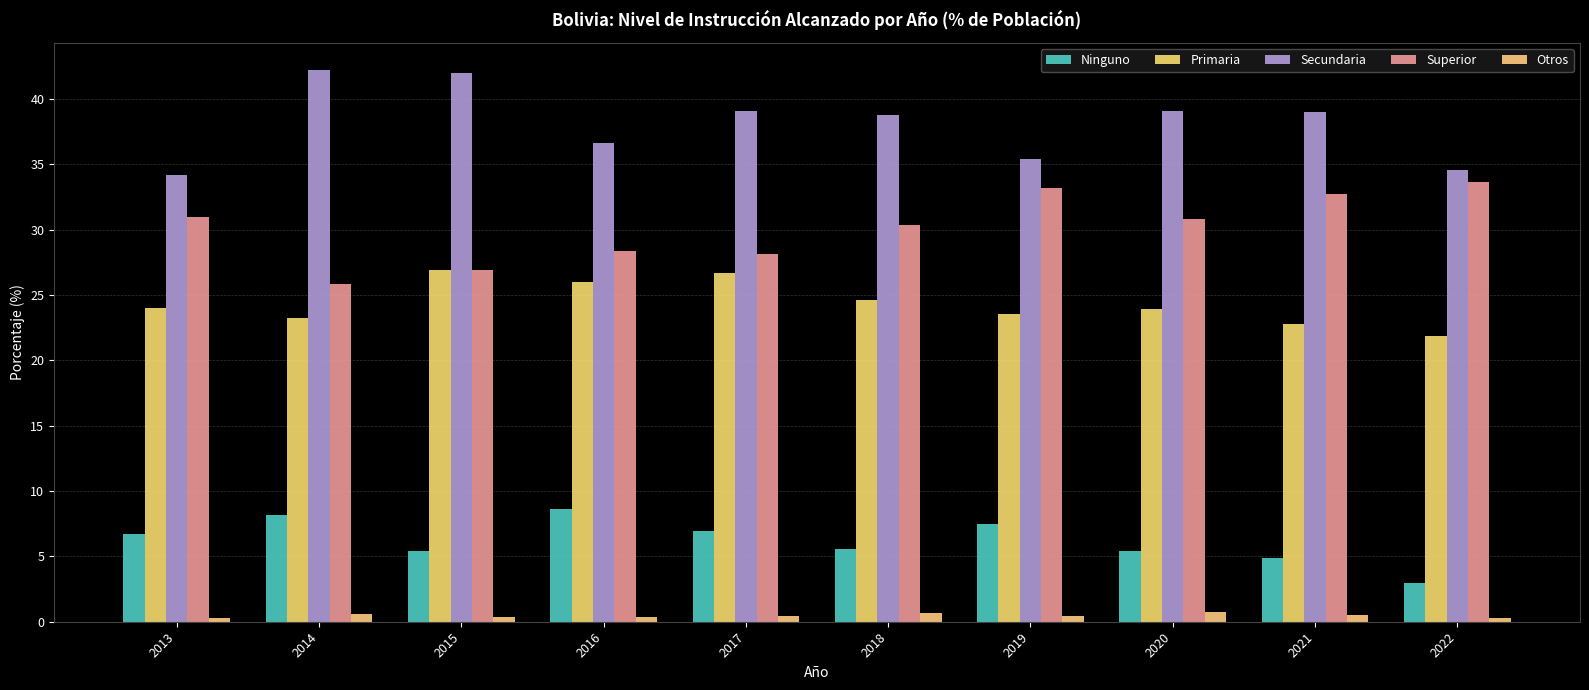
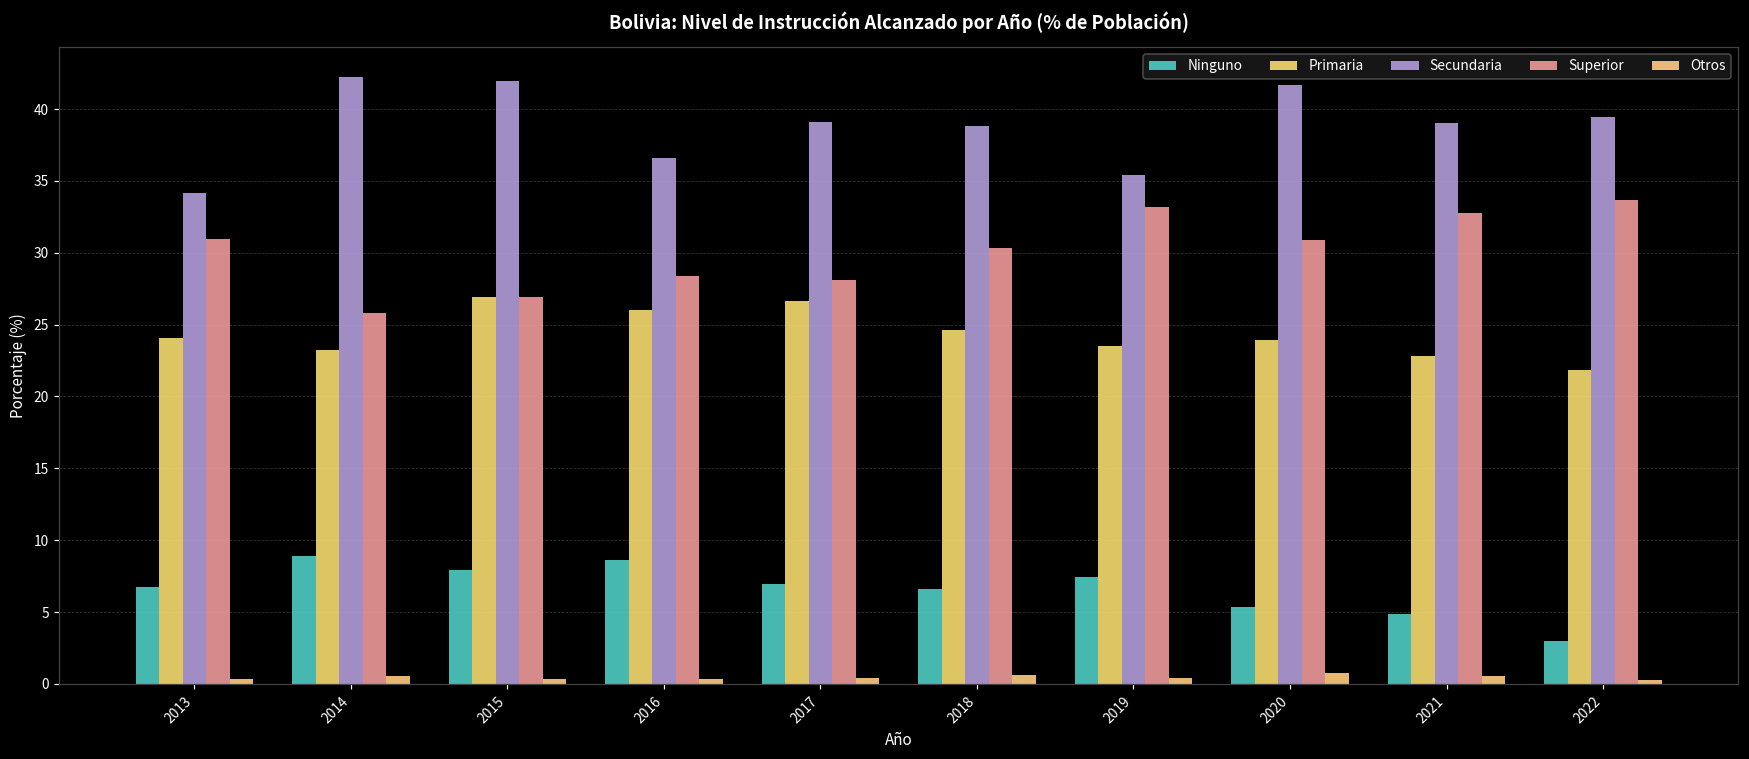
  {
    "Ninguno": {
      "2013": 6.7,
-     "2014": 8.2,
-     "2015": 5.4,
+     "2014": 8.9,
+     "2015": 8.0,
      "2016": 8.6,
      "2017": 6.9,
-     "2018": 5.6,
+     "2018": 6.6,
      "2019": 7.5,
      "2020": 5.4,
      "2021": 4.9,
      "2022": 3.0
    },
    "Secundaria": {
      "2013": 34.2,
      "2014": 42.2,
      "2015": 42.0,
      "2016": 36.6,
      "2017": 39.1,
      "2018": 38.8,
      "2019": 35.4,
-     "2020": 39.1,
+     "2020": 41.7,
      "2021": 39.0,
-     "2022": 34.6
+     "2022": 39.5
    }
  }
